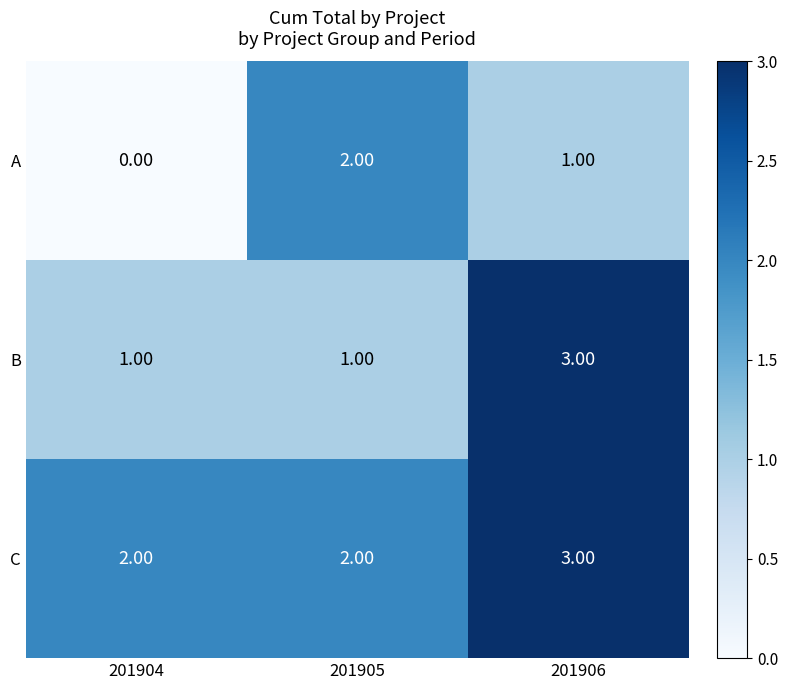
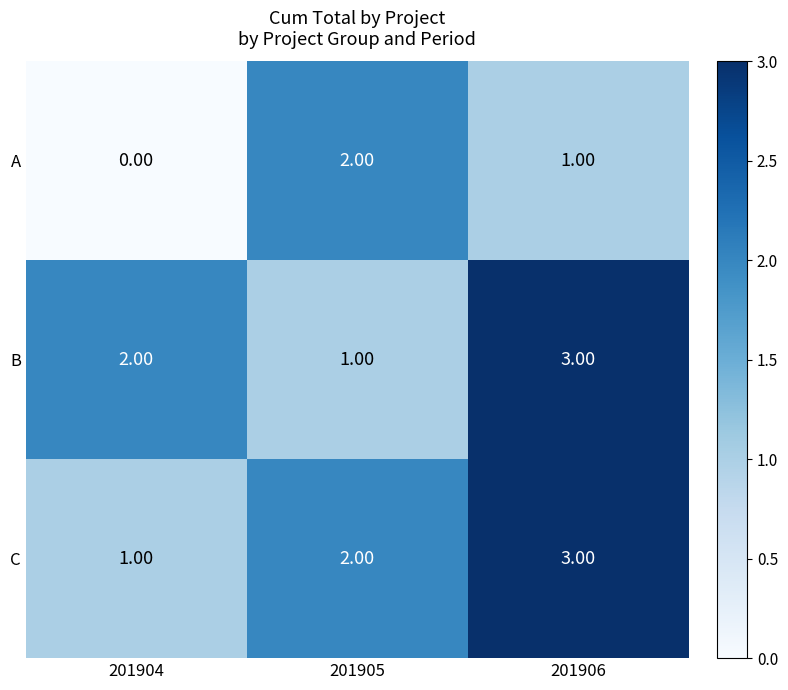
  {
    "A": {
      "201904": 0.00,
      "201905": 2.00,
      "201906": 1.00
    },
    "B": {
-     "201904": 1.00,
+     "201904": 2.00,
      "201905": 1.00,
      "201906": 3.00
    },
    "C": {
-     "201904": 2.00,
+     "201904": 1.00,
      "201905": 2.00,
      "201906": 3.00
    }
  }
